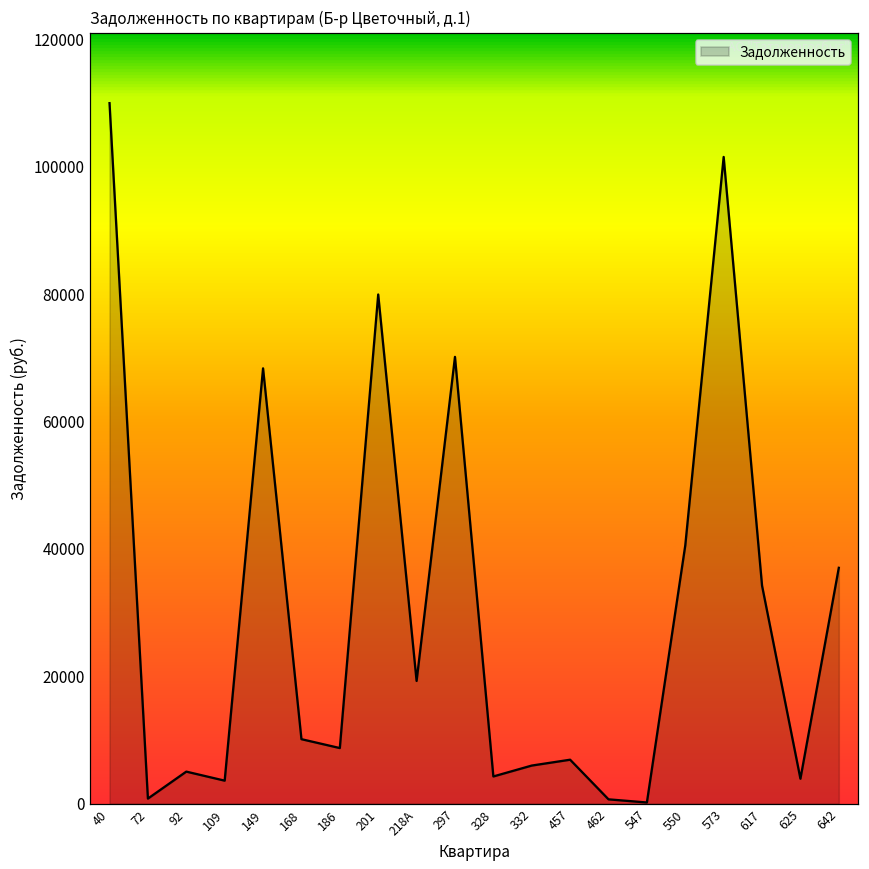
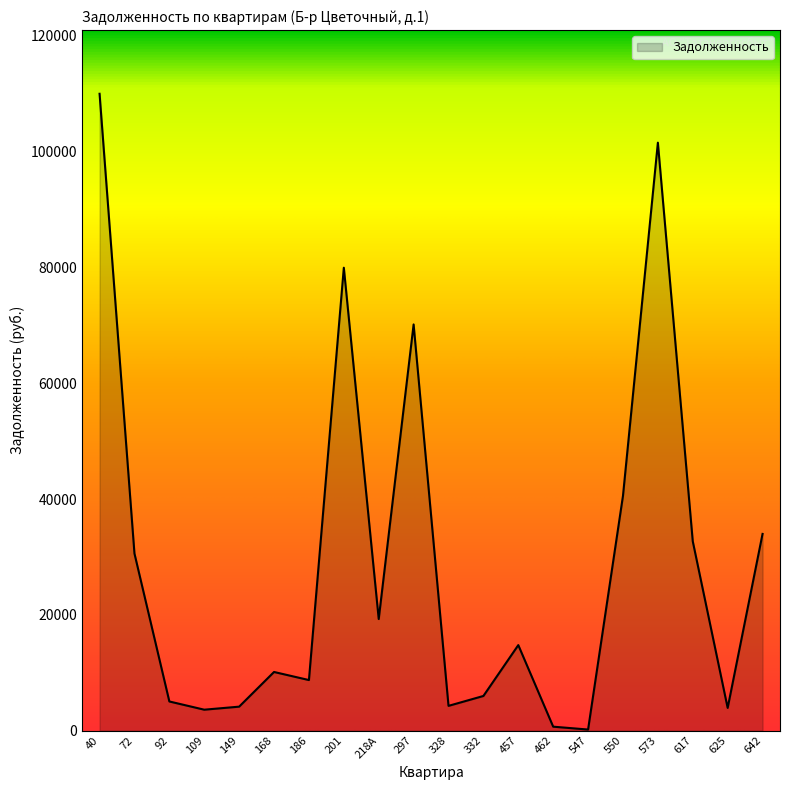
  {
    "40": 110000,
-   "72": 1000,
+   "72": 31000,
    "92": 5000,
    "109": 4000,
-   "149": 68000,
+   "149": 4000,
    "168": 10000,
    "186": 9000,
    "201": 80000,
    "218А": 19000,
    "297": 70000,
    "328": 4000,
    "332": 6000,
-   "457": 7000,
+   "457": 15000,
    "462": 1000,
    "547": 0,
    "550": 41000,
    "573": 102000,
-   "617": 34000,
+   "617": 33000,
    "625": 4000,
-   "642": 37000
+   "642": 34000
  }
